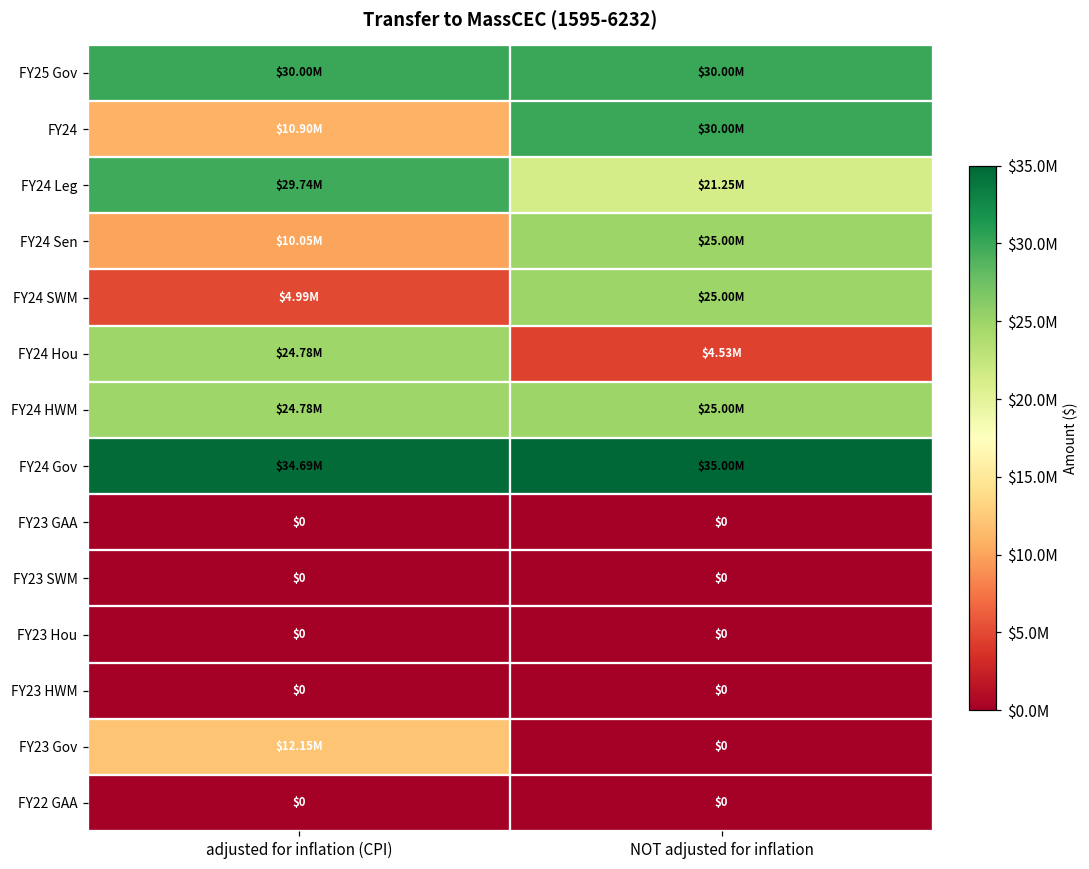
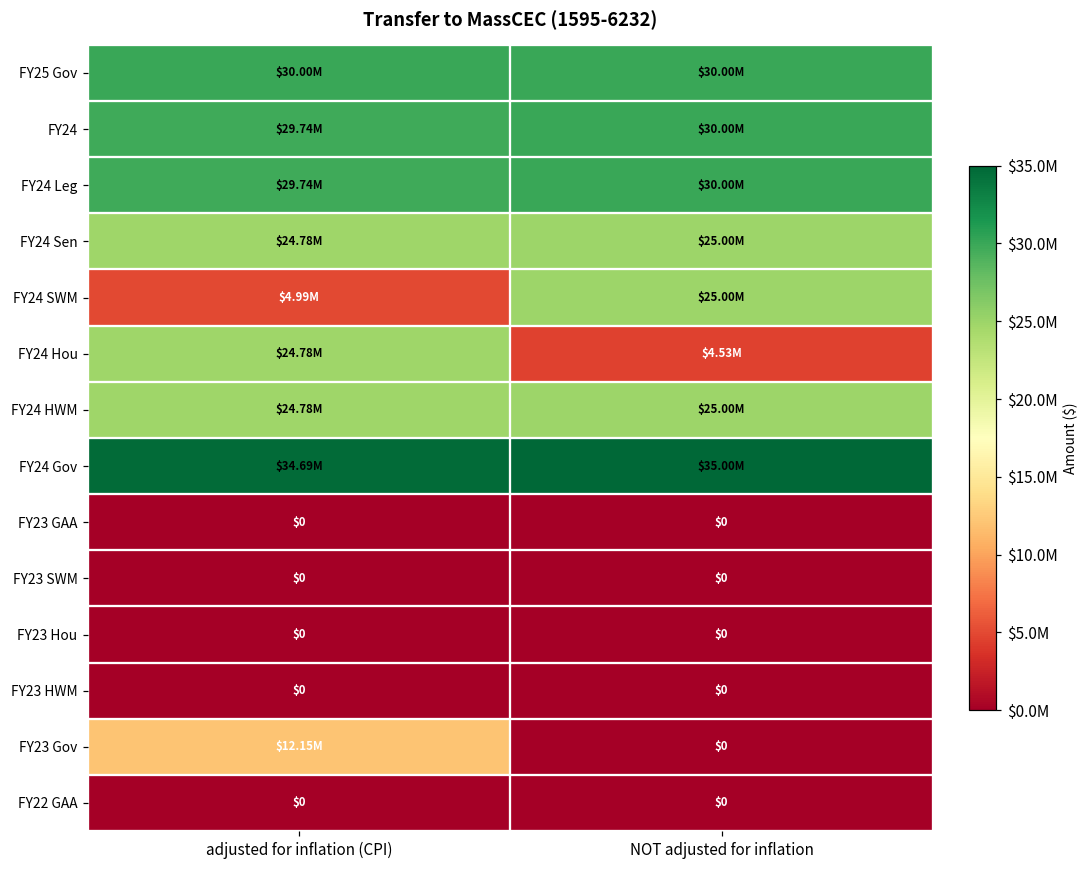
  {
    "FY25 Gov": {
      "adjusted for inflation (CPI)": "$30.00M",
      "NOT adjusted for inflation": "$30.00M"
    },
    "FY24": {
-     "adjusted for inflation (CPI)": "$10.90M",
+     "adjusted for inflation (CPI)": "$29.74M",
      "NOT adjusted for inflation": "$30.00M"
    },
    "FY24 Leg": {
      "adjusted for inflation (CPI)": "$29.74M",
-     "NOT adjusted for inflation": "$21.25M"
+     "NOT adjusted for inflation": "$30.00M"
    },
    "FY24 Sen": {
-     "adjusted for inflation (CPI)": "$10.05M",
+     "adjusted for inflation (CPI)": "$24.78M",
      "NOT adjusted for inflation": "$25.00M"
    },
    "FY24 SWM": {
      "adjusted for inflation (CPI)": "$4.99M",
      "NOT adjusted for inflation": "$25.00M"
    },
    "FY24 Hou": {
      "adjusted for inflation (CPI)": "$24.78M",
      "NOT adjusted for inflation": "$4.53M"
    },
    "FY24 HWM": {
      "adjusted for inflation (CPI)": "$24.78M",
      "NOT adjusted for inflation": "$25.00M"
    },
    "FY24 Gov": {
      "adjusted for inflation (CPI)": "$34.69M",
      "NOT adjusted for inflation": "$35.00M"
    },
    "FY23 GAA": {
      "adjusted for inflation (CPI)": "$0",
      "NOT adjusted for inflation": "$0"
    },
    "FY23 SWM": {
      "adjusted for inflation (CPI)": "$0",
      "NOT adjusted for inflation": "$0"
    },
    "FY23 Hou": {
      "adjusted for inflation (CPI)": "$0",
      "NOT adjusted for inflation": "$0"
    },
    "FY23 HWM": {
      "adjusted for inflation (CPI)": "$0",
      "NOT adjusted for inflation": "$0"
    },
    "FY23 Gov": {
      "adjusted for inflation (CPI)": "$12.15M",
      "NOT adjusted for inflation": "$0"
    },
    "FY22 GAA": {
      "adjusted for inflation (CPI)": "$0",
      "NOT adjusted for inflation": "$0"
    }
  }
